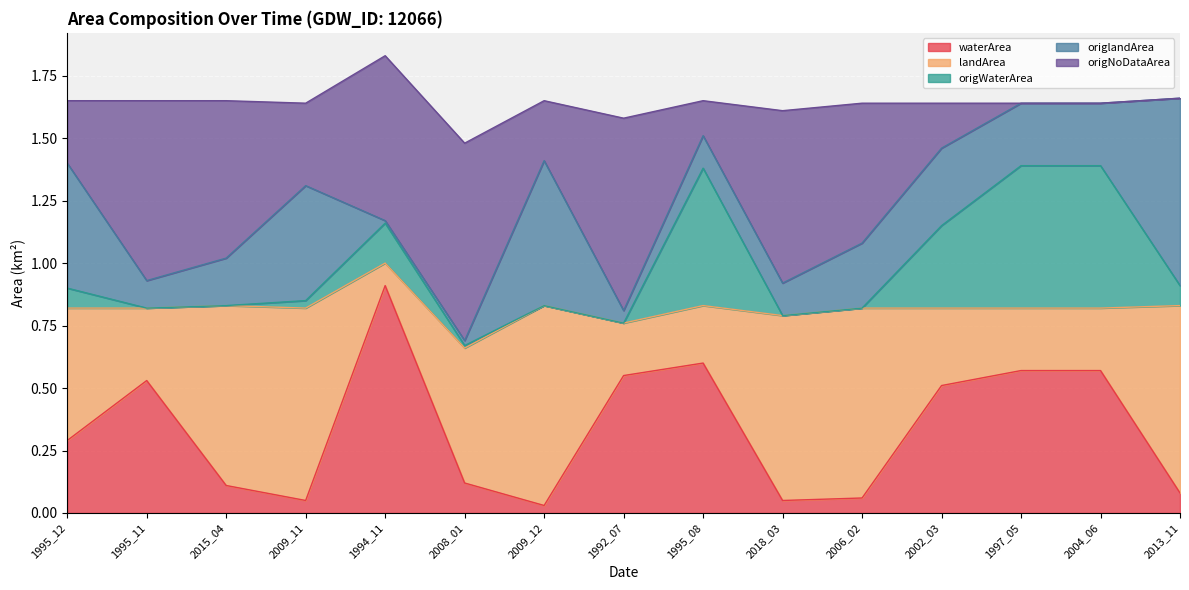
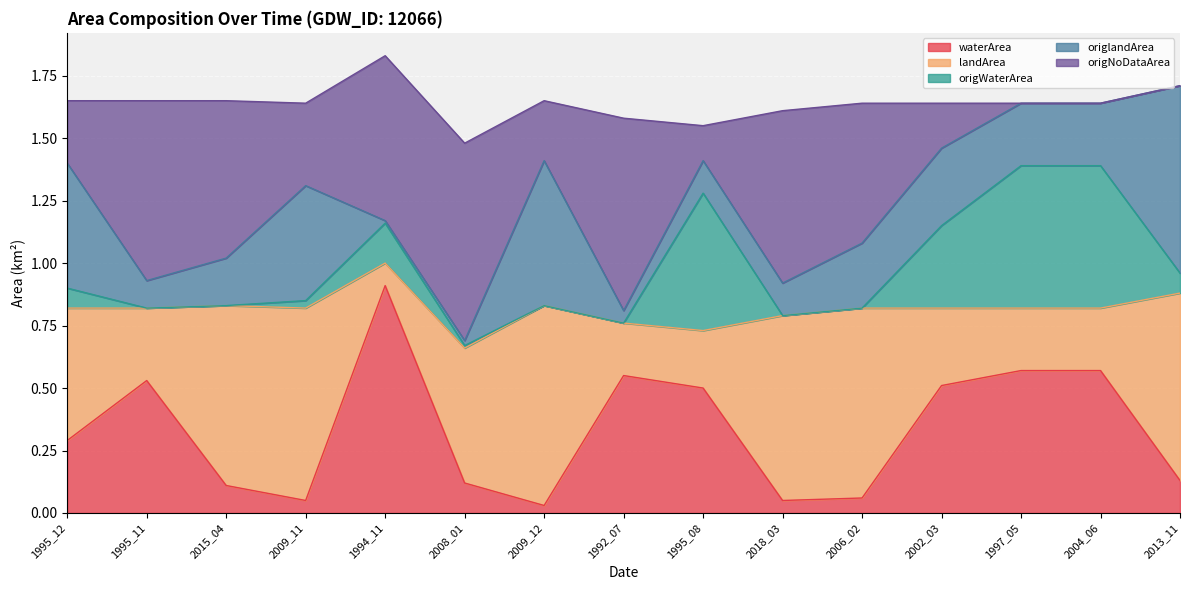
  {
    "waterArea": {
      "1995_12": 0.29,
      "1995_11": 0.53,
      "2015_04": 0.11,
      "2009_11": 0.05,
      "1994_11": 0.91,
      "2008_01": 0.12,
      "2009_12": 0.03,
      "1992_07": 0.55,
-     "1995_08": 0.6,
+     "1995_08": 0.5,
      "2018_03": 0.05,
      "2006_02": 0.06,
      "2002_03": 0.51,
      "1997_05": 0.57,
      "2004_06": 0.57,
-     "2013_11": 0.08
+     "2013_11": 0.13
    },
    "landArea": {
      "1995_12": 0.53,
      "2009_11": 0.77,
      "1994_11": 0.09,
      "1995_08": 0.23,
      "2002_03": 0.31,
      "1997_05": 0.25,
      "2004_06": 0.25,
      "2013_11": 0.75
    },
    "origNoDataArea": {
      "1995_12": 0.25,
      "1995_11": 0.72,
      "2015_04": 0.63,
      "2009_11": 0.33,
      "1994_11": 0.66,
      "2008_01": 0.79,
      "2009_12": 0.24,
      "1992_07": 0.77,
      "1995_08": 0.14,
      "2018_03": 0.69,
      "2006_02": 0.56,
      "2002_03": 0.18
    }
  }
